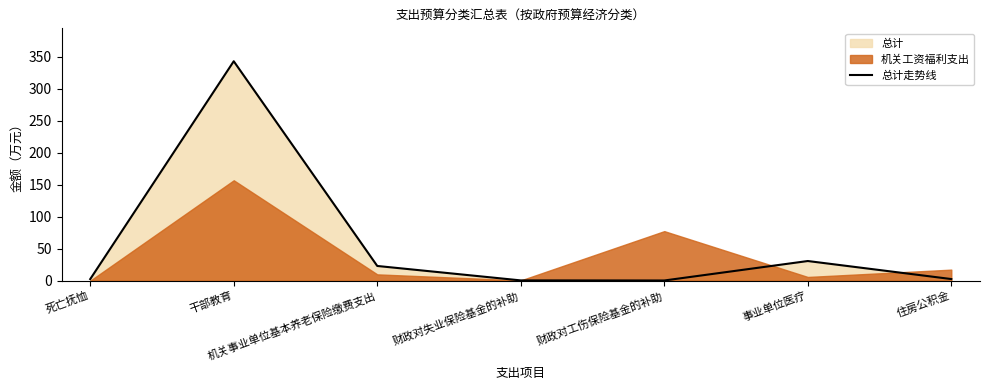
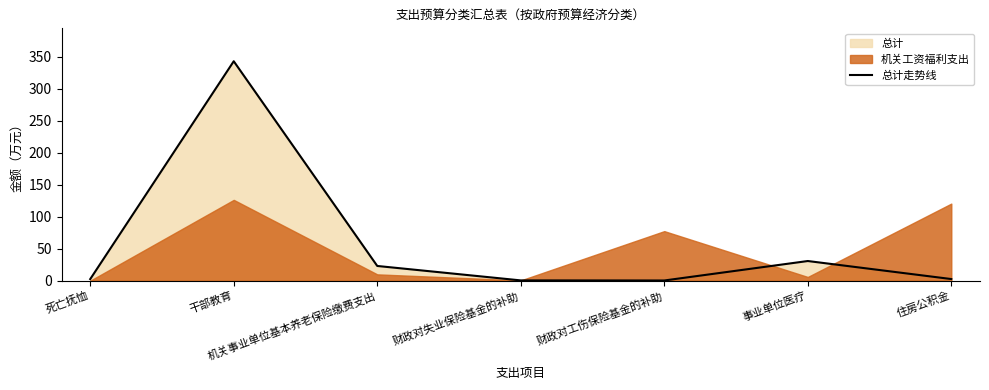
  {
    "总计": {
      "干部教育": 340,
      "机关事业单位基本养老保险缴费支出": 20,
      "财政对工伤保险基金的补助": 0,
      "事业单位医疗": 30,
      "住房公积金": 0
    },
    "机关工资福利支出": {
-     "干部教育": 160,
+     "干部教育": 130,
      "机关事业单位基本养老保险缴费支出": 10,
      "财政对工伤保险基金的补助": 80,
      "事业单位医疗": 10,
-     "住房公积金": 20
+     "住房公积金": 120
    }
  }
